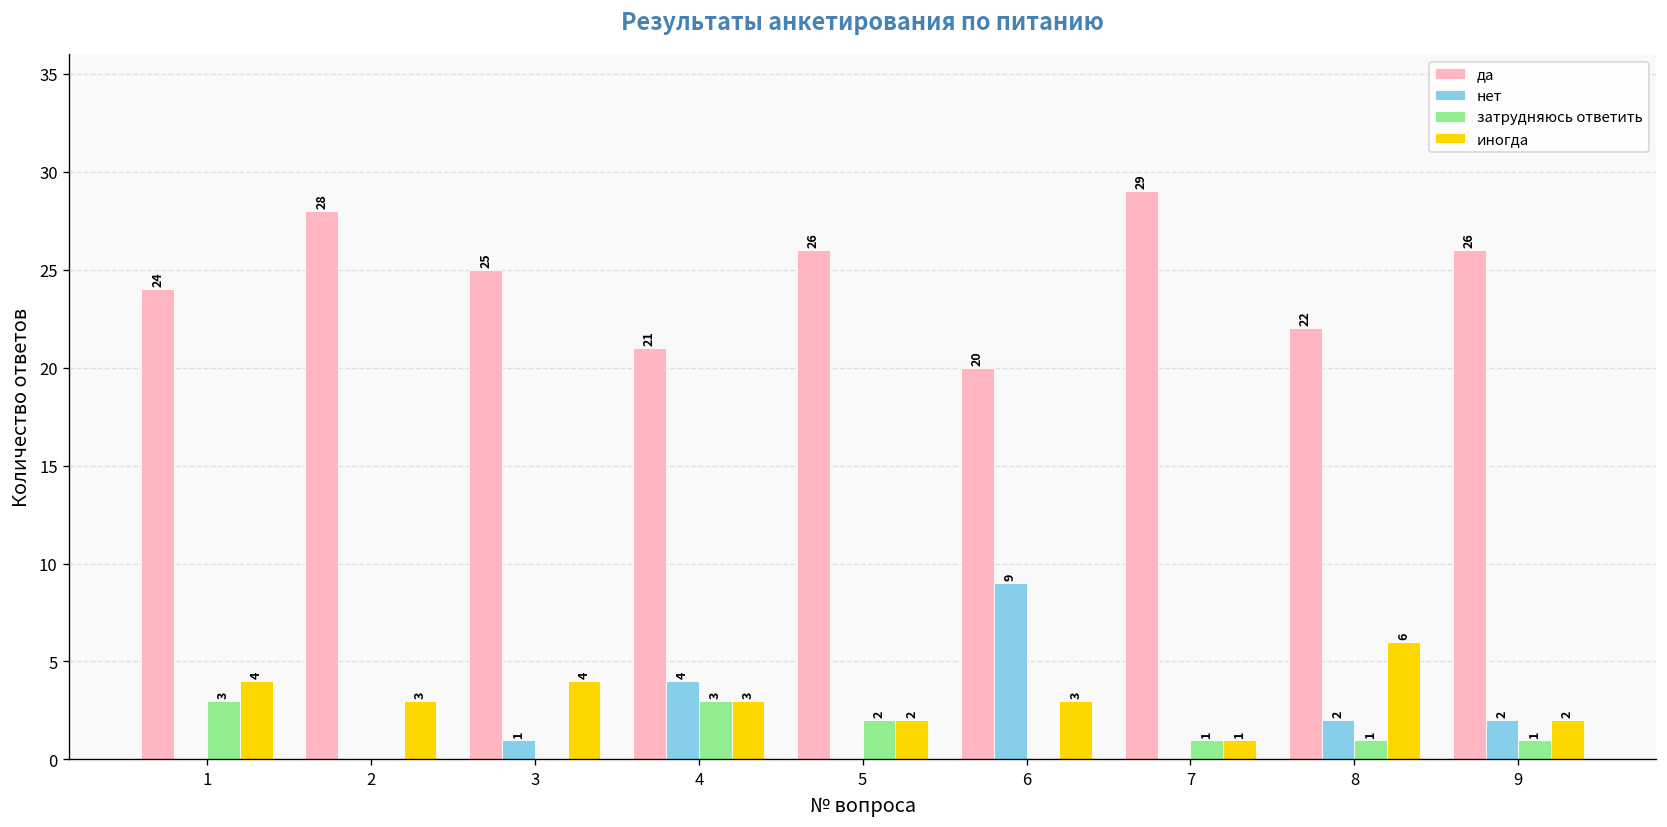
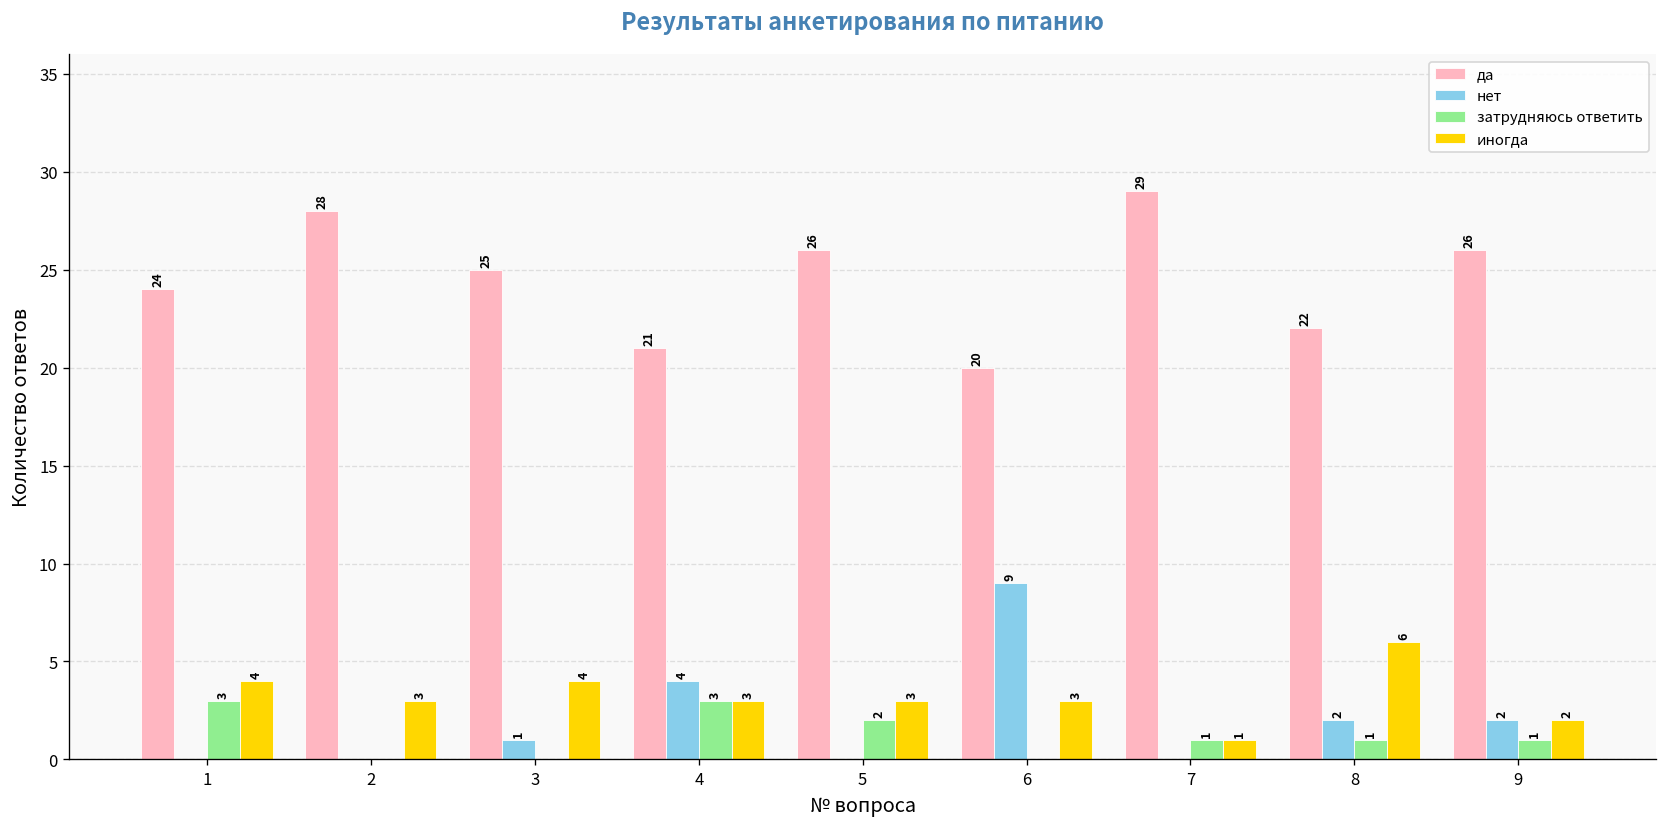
  {
    "да": {
      "1": 24,
      "2": 28,
      "3": 25,
      "4": 21,
      "5": 26,
      "6": 20,
      "7": 29,
      "8": 22,
      "9": 26
    },
    "нет": {
      "3": 1,
      "4": 4,
      "6": 9,
      "8": 2,
      "9": 2
    },
    "затрудняюсь ответить": {
      "1": 3,
      "4": 3,
      "5": 2,
      "7": 1,
      "8": 1,
      "9": 1
    },
    "иногда": {
      "1": 4,
      "2": 3,
      "3": 4,
      "4": 3,
-     "5": 2,
+     "5": 3,
      "6": 3,
      "7": 1,
      "8": 6,
      "9": 2
    }
  }
